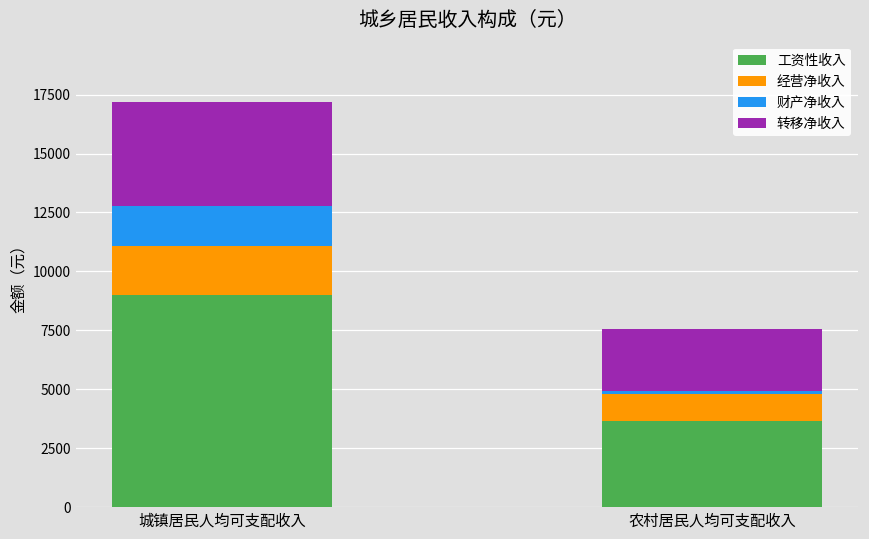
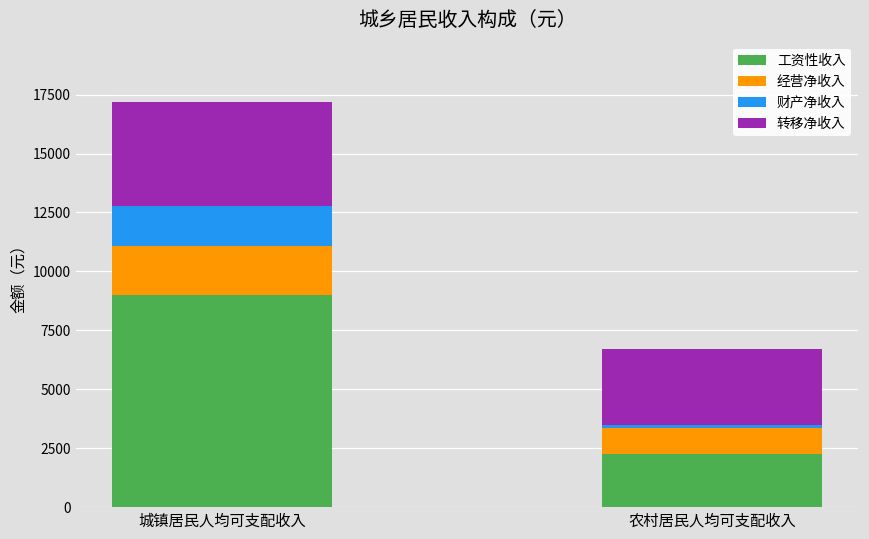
  {
    "工资性收入": {
      "城镇居民人均可支配收入": 9000,
-     "农村居民人均可支配收入": 3700
+     "农村居民人均可支配收入": 2300
    },
    "经营净收入": {
      "城镇居民人均可支配收入": 2100,
      "农村居民人均可支配收入": 1100
    },
    "财产净收入": {
      "城镇居民人均可支配收入": 1700,
      "农村居民人均可支配收入": 100
    },
    "转移净收入": {
      "城镇居民人均可支配收入": 4400,
-     "农村居民人均可支配收入": 2600
+     "农村居民人均可支配收入": 3200
    }
  }
